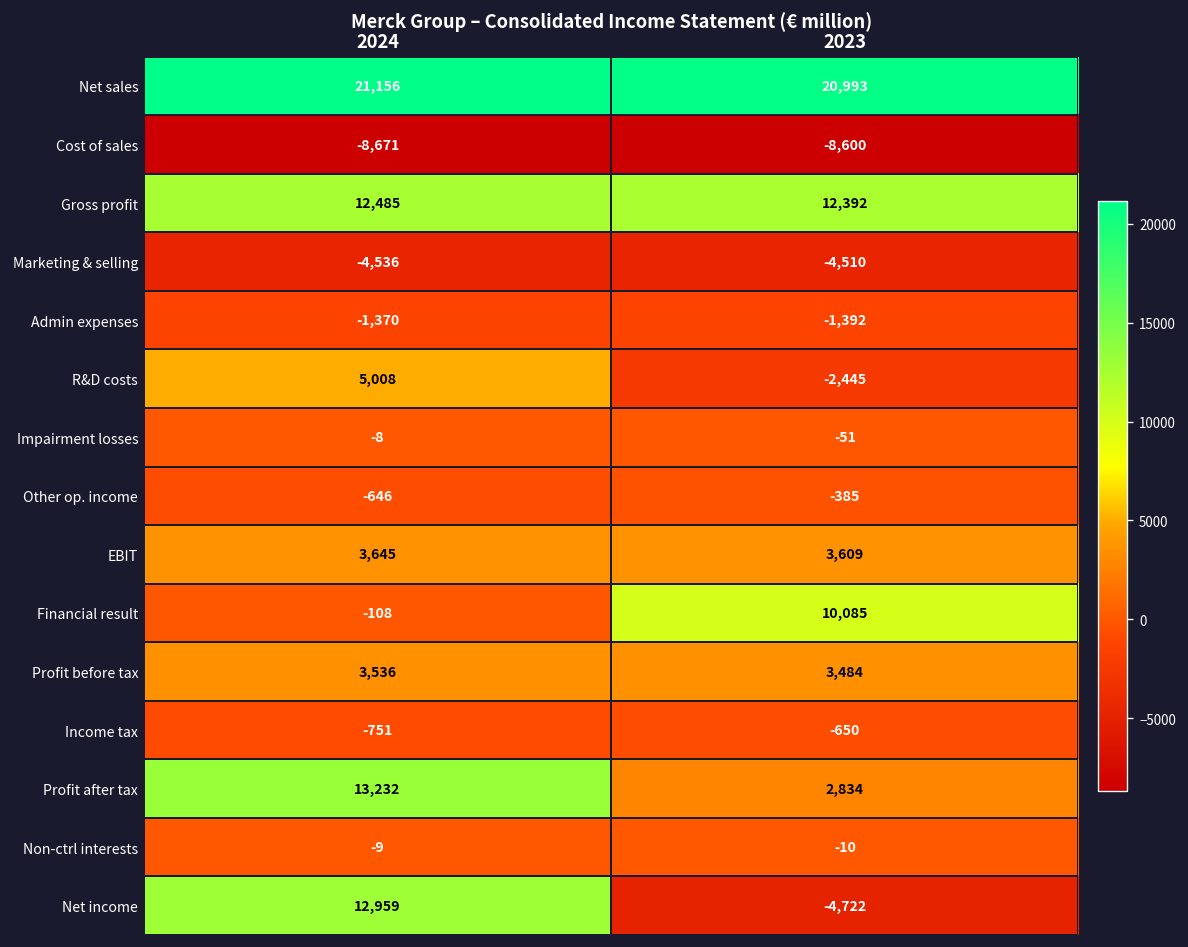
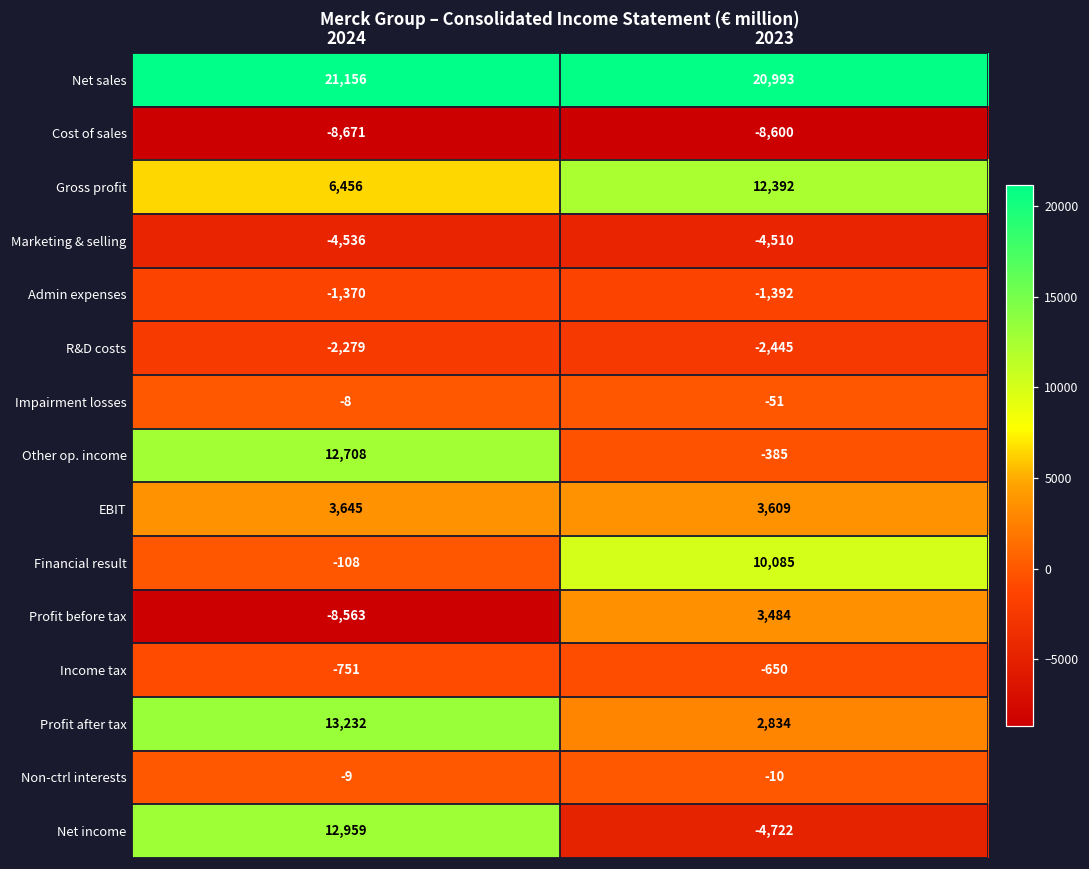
  {
    "Net sales": {
      "2024": "21,156",
      "2023": "20,993"
    },
    "Cost of sales": {
      "2024": "-8,671",
      "2023": "-8,600"
    },
    "Gross profit": {
-     "2024": "12,485",
+     "2024": "6,456",
      "2023": "12,392"
    },
    "Marketing & selling": {
      "2024": "-4,536",
      "2023": "-4,510"
    },
    "Admin expenses": {
      "2024": "-1,370",
      "2023": "-1,392"
    },
    "R&D costs": {
-     "2024": "5,008",
+     "2024": "-2,279",
      "2023": "-2,445"
    },
    "Impairment losses": {
      "2024": "-8",
      "2023": "-51"
    },
    "Other op. income": {
-     "2024": "-646",
+     "2024": "12,708",
      "2023": "-385"
    },
    "EBIT": {
      "2024": "3,645",
      "2023": "3,609"
    },
    "Financial result": {
      "2024": "-108",
      "2023": "10,085"
    },
    "Profit before tax": {
-     "2024": "3,536",
+     "2024": "-8,563",
      "2023": "3,484"
    },
    "Income tax": {
      "2024": "-751",
      "2023": "-650"
    },
    "Profit after tax": {
      "2024": "13,232",
      "2023": "2,834"
    },
    "Non-ctrl interests": {
      "2024": "-9",
      "2023": "-10"
    },
    "Net income": {
      "2024": "12,959",
      "2023": "-4,722"
    }
  }
